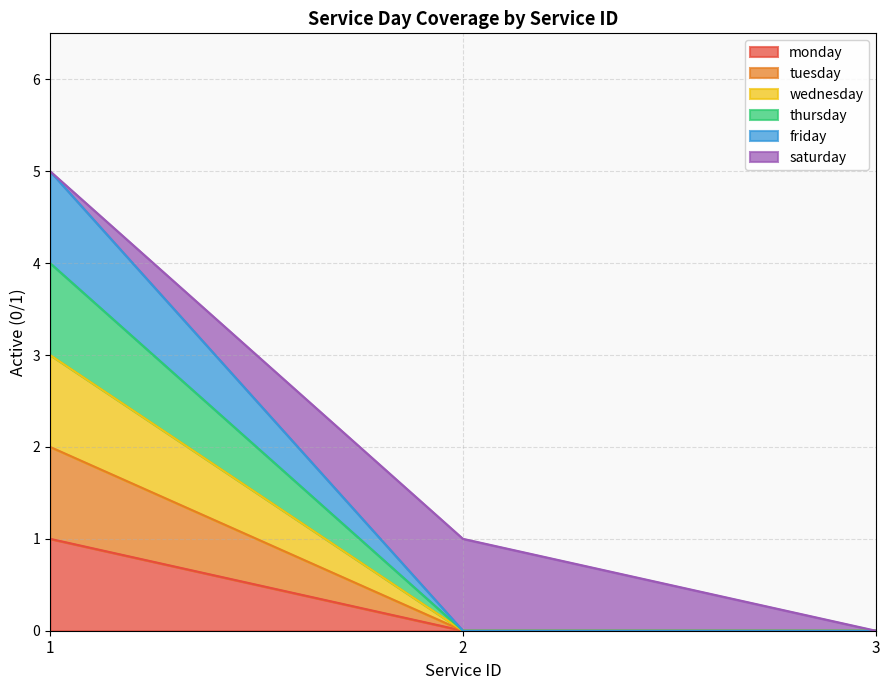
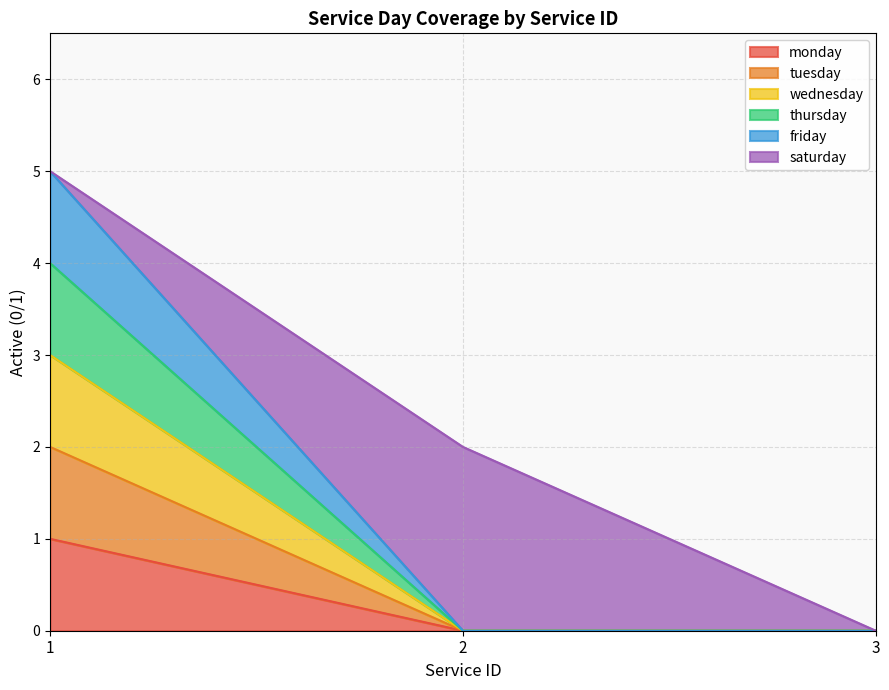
  {
    "wednesday": {
      "1": 1
    },
    "thursday": {
      "1": 1
    },
    "saturday": {
-     "2": 1
+     "2": 2
    }
  }
